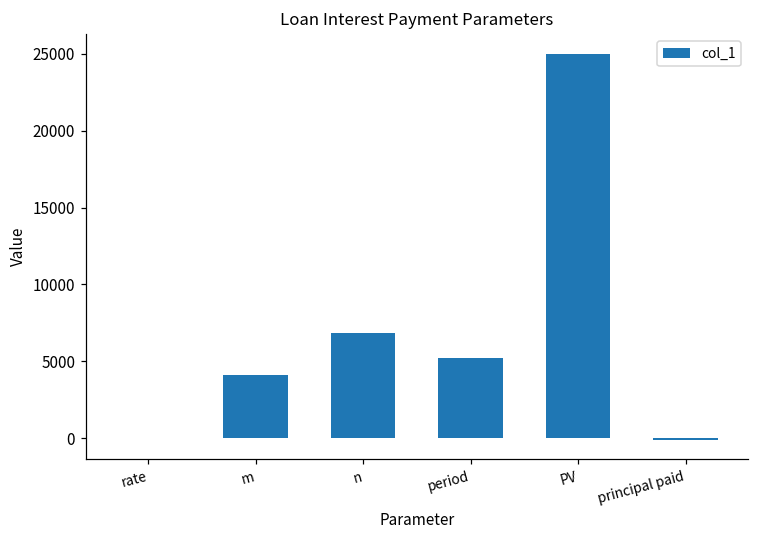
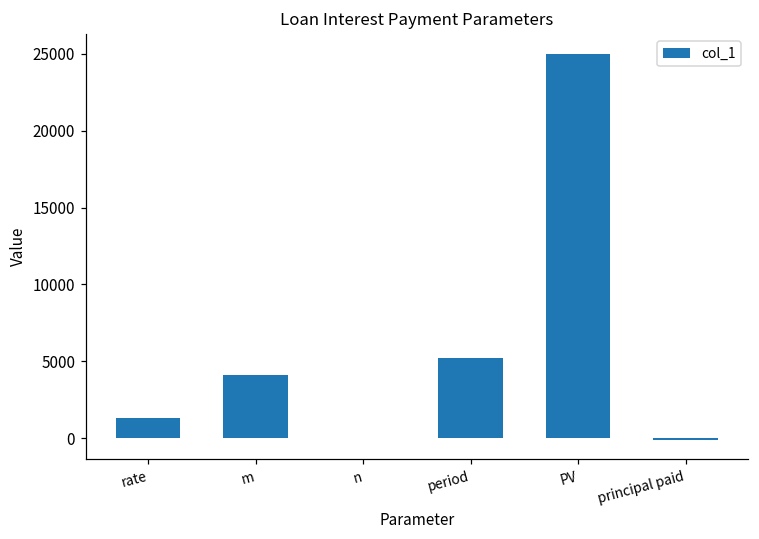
  {
-   "rate": 0,
+   "rate": 1300,
    "m": 4100,
-   "n": 6800,
+   "n": 0,
    "period": 5200,
    "PV": 25000
  }
